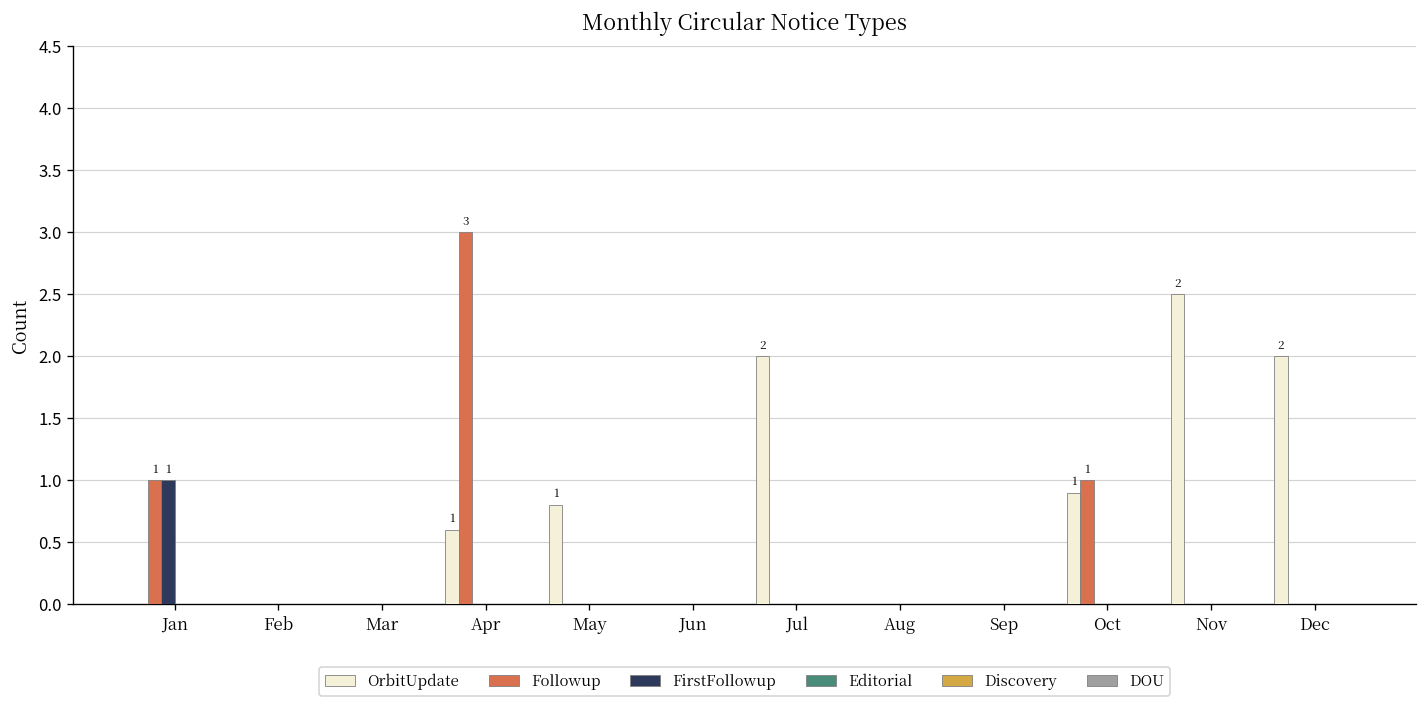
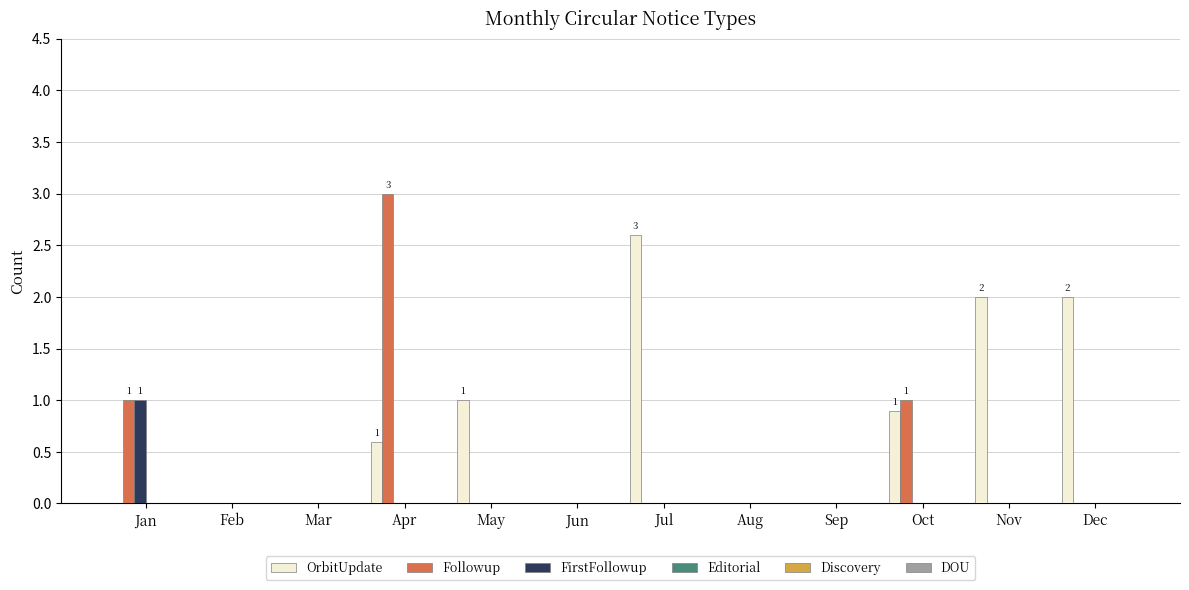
  {
    "OrbitUpdate": {
      "Apr": 1,
-     "May": 0.8,
-     "Jul": 2,
+     "May": 1.0,
+     "Jul": 3,
      "Oct": 1,
-     "Nov": 2.5,
+     "Nov": 2.0,
      "Dec": 2
    },
    "FirstFollowup": {
      "Jan": 1
    },
    "Editorial": {
      "Jan": 0.0,
      "Feb": 0.0,
      "Mar": 0.0,
      "Apr": 0.0,
      "May": 0.0,
      "Jun": 0.0,
      "Jul": 0.0,
      "Aug": 0.0,
      "Sep": 0.0,
      "Oct": 0.0,
      "Nov": 0.0,
      "Dec": 0.0
    },
    "DOU": {
      "Jan": 0.0,
      "Feb": 0.0,
      "Mar": 0.0,
      "Apr": 0.0,
      "May": 0.0,
      "Jun": 0.0,
      "Jul": 0.0,
      "Aug": 0.0,
      "Sep": 0.0,
      "Oct": 0.0,
      "Nov": 0.0,
      "Dec": 0.0
    }
  }
